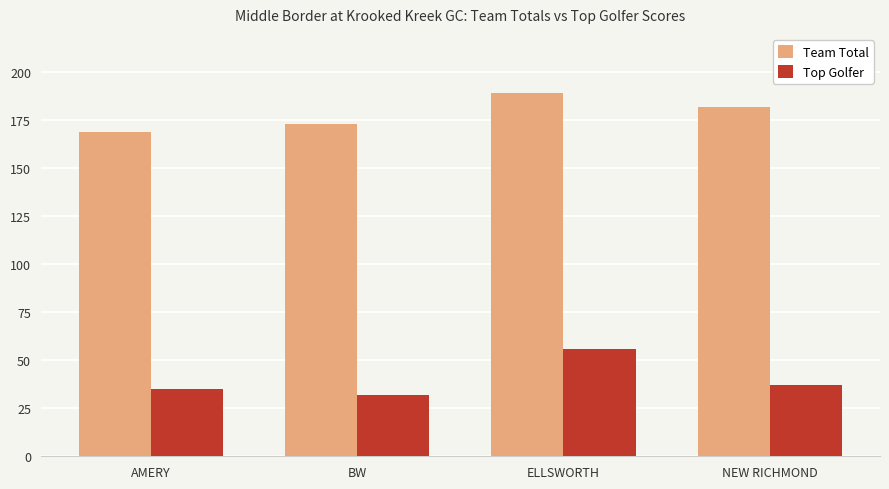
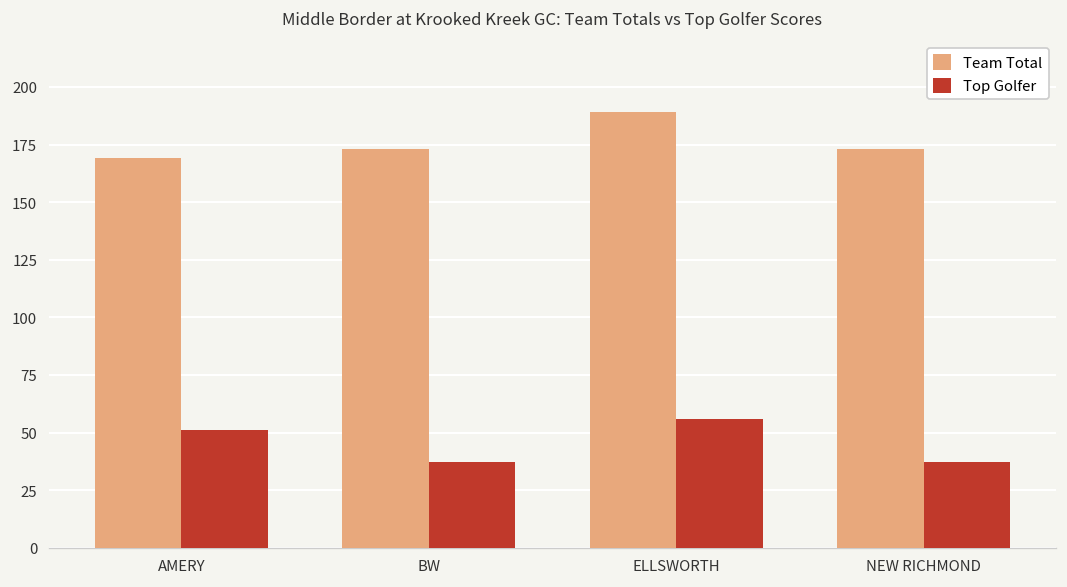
  {
    "Team Total": {
      "AMERY": 169,
      "BW": 173,
      "ELLSWORTH": 189,
-     "NEW RICHMOND": 182
+     "NEW RICHMOND": 173
    },
    "Top Golfer": {
-     "AMERY": 35,
-     "BW": 32,
+     "AMERY": 51,
+     "BW": 37,
      "ELLSWORTH": 56,
      "NEW RICHMOND": 37
    }
  }
